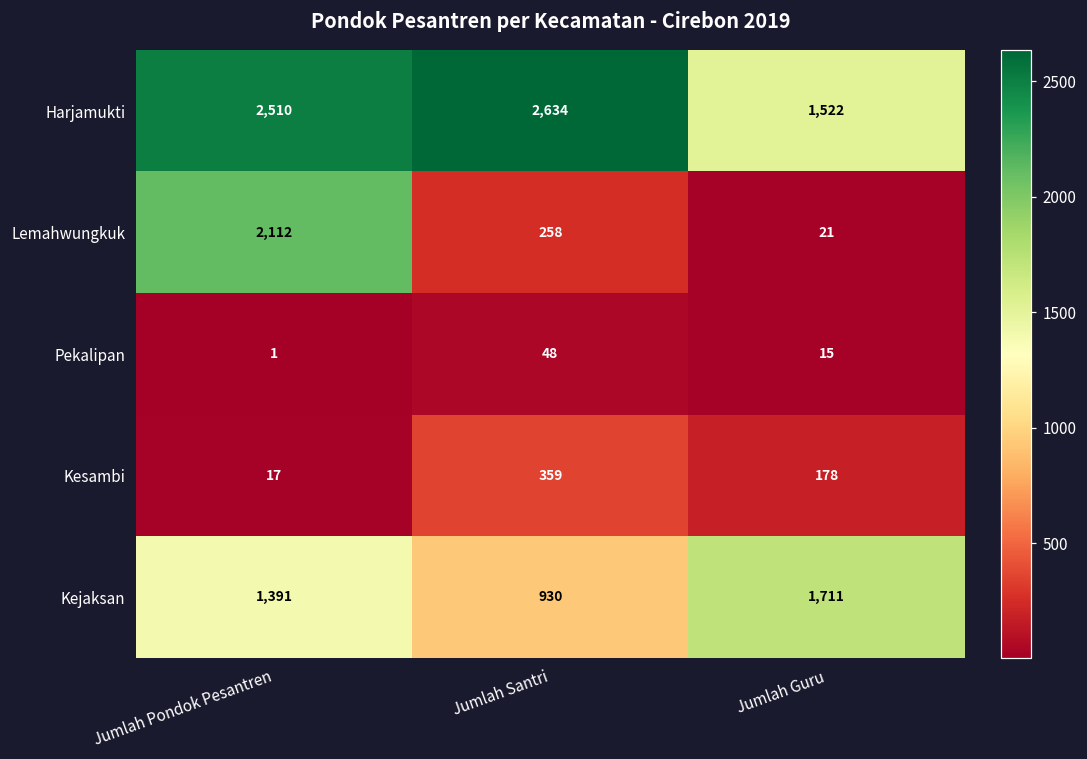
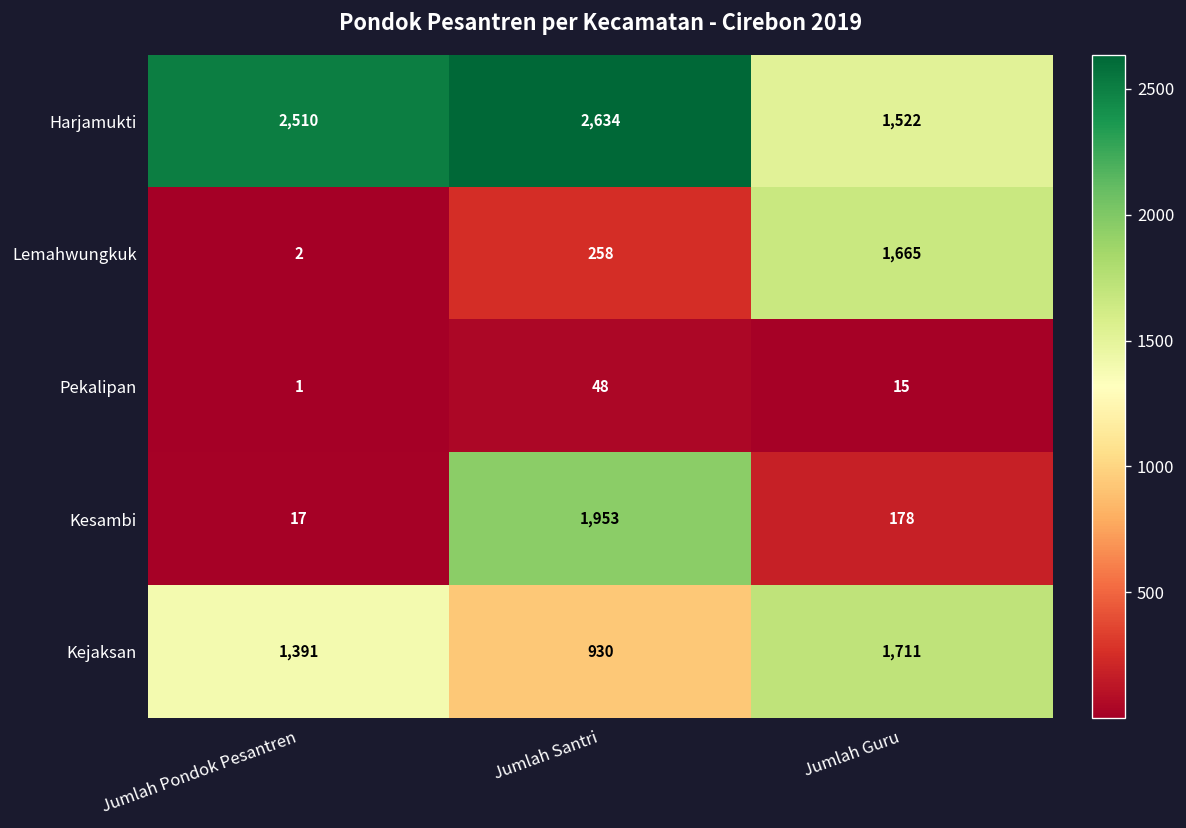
  {
    "Harjamukti": {
      "Jumlah Pondok Pesantren": "2,510",
      "Jumlah Santri": "2,634",
      "Jumlah Guru": "1,522"
    },
    "Lemahwungkuk": {
-     "Jumlah Pondok Pesantren": "2,112",
+     "Jumlah Pondok Pesantren": "2",
      "Jumlah Santri": "258",
-     "Jumlah Guru": "21"
+     "Jumlah Guru": "1,665"
    },
    "Pekalipan": {
      "Jumlah Pondok Pesantren": "1",
      "Jumlah Santri": "48",
      "Jumlah Guru": "15"
    },
    "Kesambi": {
      "Jumlah Pondok Pesantren": "17",
-     "Jumlah Santri": "359",
+     "Jumlah Santri": "1,953",
      "Jumlah Guru": "178"
    },
    "Kejaksan": {
      "Jumlah Pondok Pesantren": "1,391",
      "Jumlah Santri": "930",
      "Jumlah Guru": "1,711"
    }
  }
